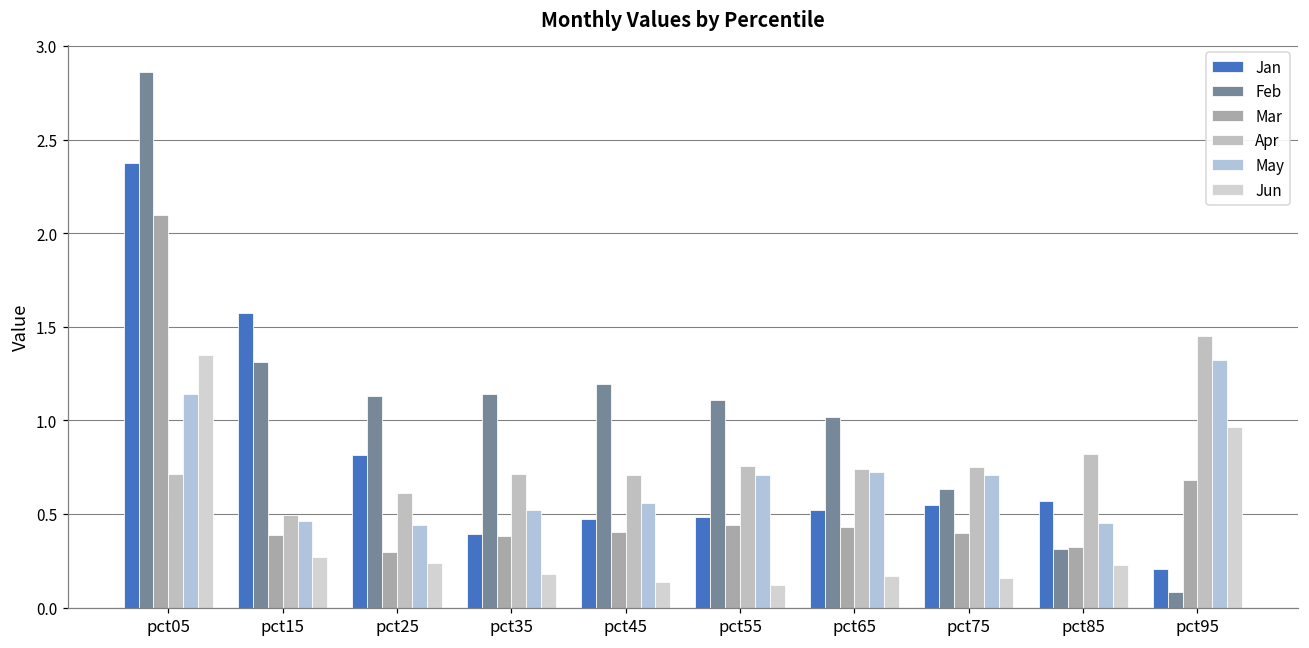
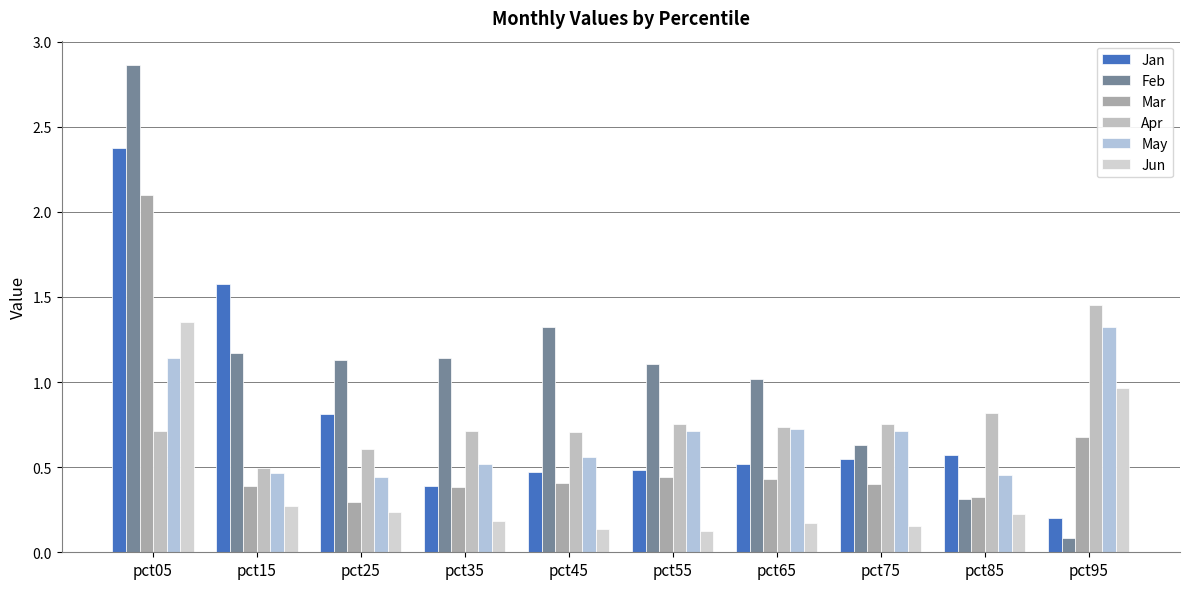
  {
    "Jan": {
      "pct05": 2.38,
      "pct15": 1.57,
      "pct25": 0.81,
      "pct35": 0.39,
      "pct45": 0.47,
      "pct55": 0.49,
      "pct65": 0.52,
      "pct75": 0.55,
      "pct85": 0.57,
      "pct95": 0.20
    },
    "Feb": {
      "pct05": 2.86,
-     "pct15": 1.31,
+     "pct15": 1.17,
      "pct25": 1.13,
      "pct35": 1.14,
-     "pct45": 1.20,
+     "pct45": 1.33,
      "pct55": 1.11,
      "pct65": 1.02,
      "pct75": 0.63,
      "pct85": 0.31,
      "pct95": 0.09
    }
  }
